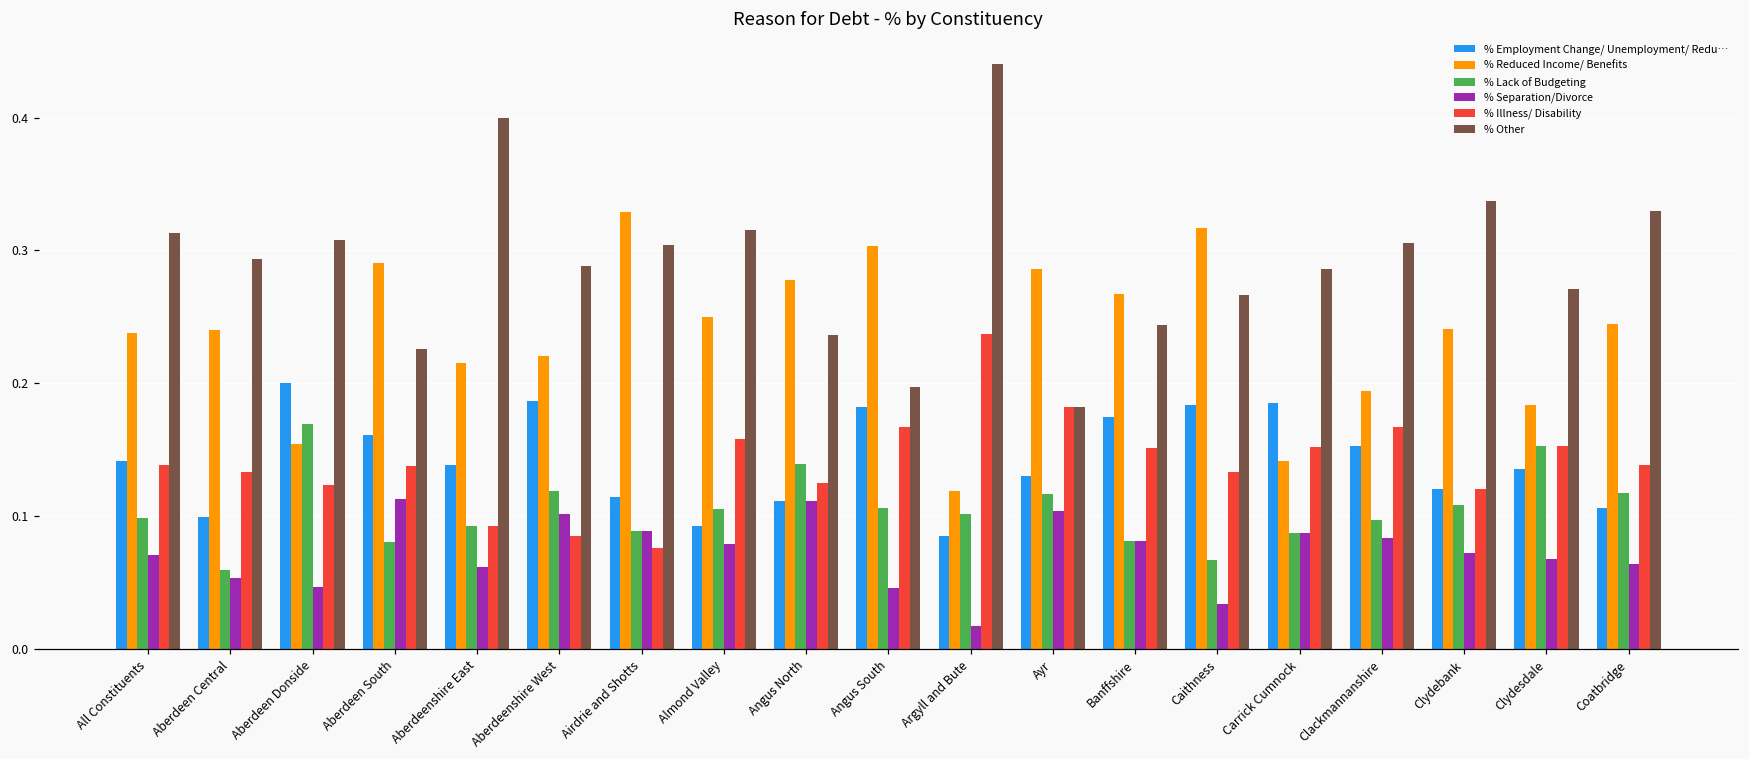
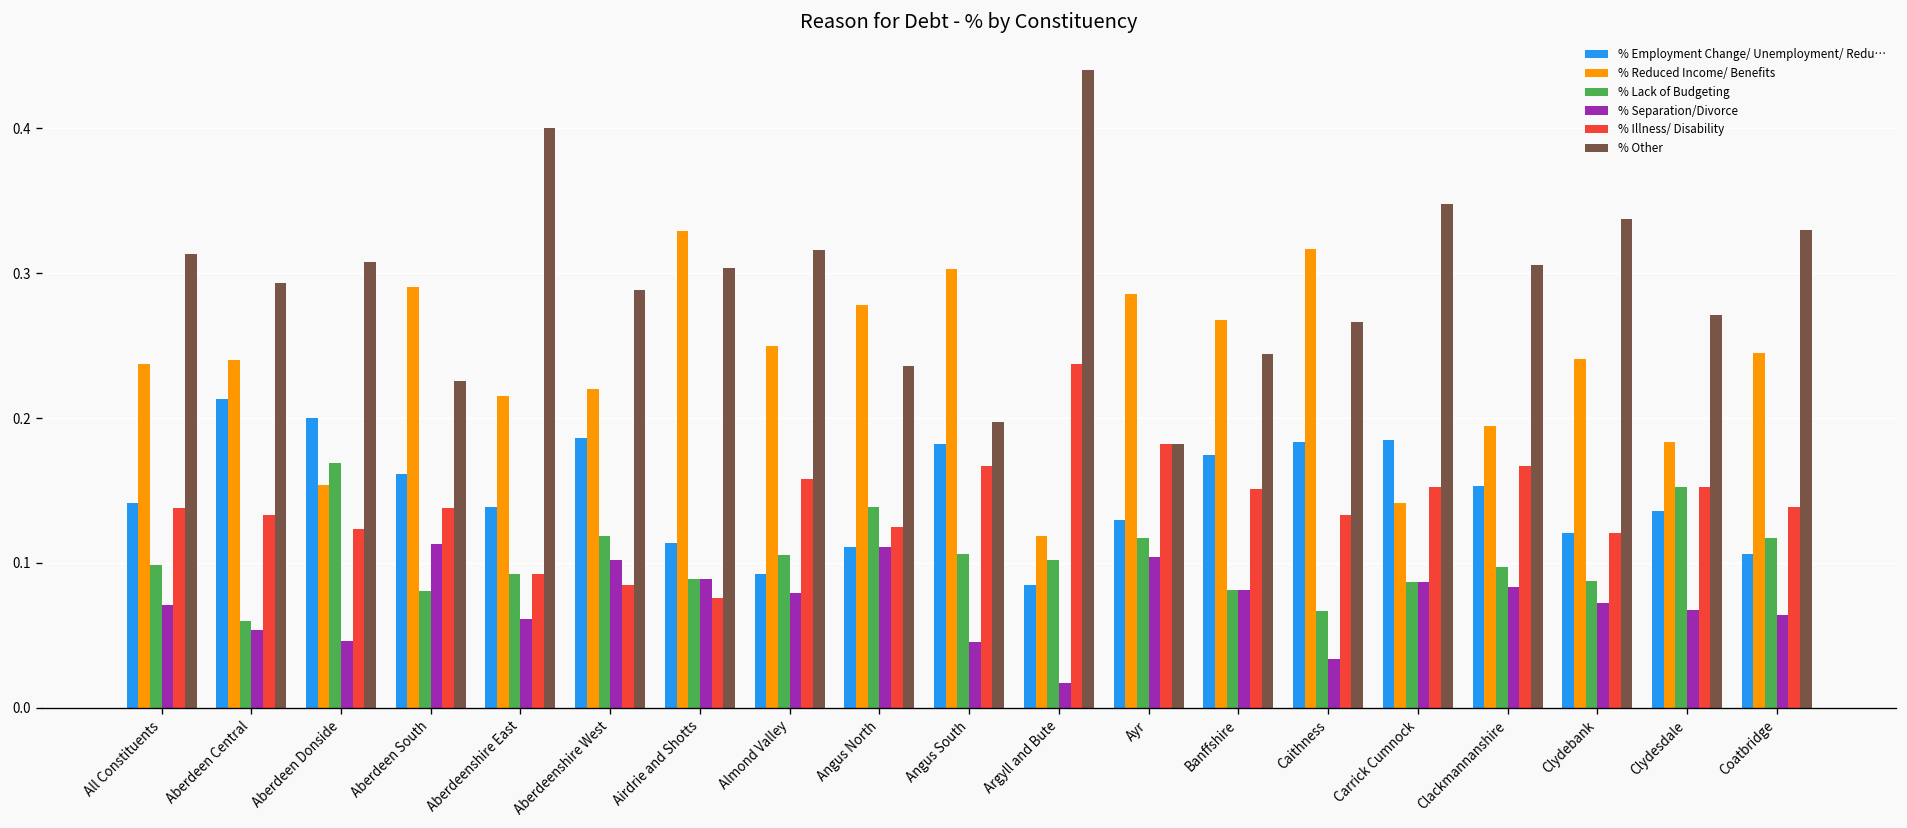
  {
    "% Employment Change/ Unemployment/ Redu…": {
      "All Constituents": 0.142,
-     "Aberdeen Central": 0.099,
+     "Aberdeen Central": 0.213,
      "Aberdeen Donside": 0.200,
      "Aberdeen South": 0.161,
      "Aberdeenshire East": 0.138,
      "Aberdeenshire West": 0.186,
      "Airdrie and Shotts": 0.114,
      "Almond Valley": 0.092,
      "Angus North": 0.111,
      "Angus South": 0.182,
      "Argyll and Bute": 0.085,
      "Ayr": 0.130,
      "Banffshire": 0.174,
      "Caithness": 0.183,
      "Carrick Cumnock": 0.185,
      "Clackmannanshire": 0.153,
      "Clydebank": 0.120,
      "Clydesdale": 0.136,
      "Coatbridge": 0.106
    },
    "% Reduced Income/ Benefits": {
      "All Constituents": 0.238,
      "Aberdeen Central": 0.240,
      "Aberdeen Donside": 0.154,
      "Aberdeen South": 0.290,
      "Aberdeenshire East": 0.215,
      "Aberdeenshire West": 0.220,
      "Airdrie and Shotts": 0.329,
      "Almond Valley": 0.250,
      "Angus North": 0.278,
      "Angus South": 0.303,
      "Argyll and Bute": 0.119,
      "Ayr": 0.286,
      "Banffshire": 0.267,
      "Caithness": 0.317,
      "Carrick Cumnock": 0.141,
      "Clackmannanshire": 0.194,
      "Clydebank": 0.241,
      "Clydesdale": 0.183,
      "Coatbridge": 0.245
    },
    "% Lack of Budgeting": {
      "All Constituents": 0.099,
      "Aberdeen Central": 0.060,
      "Aberdeen Donside": 0.169,
      "Aberdeen South": 0.081,
      "Aberdeenshire East": 0.092,
      "Aberdeenshire West": 0.119,
      "Airdrie and Shotts": 0.089,
      "Almond Valley": 0.105,
      "Angus North": 0.139,
      "Angus South": 0.106,
      "Argyll and Bute": 0.102,
      "Ayr": 0.117,
      "Banffshire": 0.081,
      "Caithness": 0.067,
      "Carrick Cumnock": 0.087,
      "Clackmannanshire": 0.097,
-     "Clydebank": 0.108,
+     "Clydebank": 0.088,
      "Clydesdale": 0.153,
      "Coatbridge": 0.117
    },
    "% Separation/Divorce": {
      "All Constituents": 0.071,
      "Aberdeen Central": 0.053,
      "Aberdeen Donside": 0.046,
      "Aberdeen South": 0.113,
      "Aberdeenshire East": 0.062,
      "Aberdeenshire West": 0.102,
      "Airdrie and Shotts": 0.089,
      "Almond Valley": 0.079,
      "Angus North": 0.111,
      "Angus South": 0.045,
      "Argyll and Bute": 0.017,
      "Ayr": 0.104,
      "Banffshire": 0.081,
      "Caithness": 0.033,
      "Carrick Cumnock": 0.087,
      "Clackmannanshire": 0.083,
      "Clydebank": 0.072,
      "Clydesdale": 0.068,
      "Coatbridge": 0.064
    },
    "% Illness/ Disability": {
      "All Constituents": 0.138,
      "Aberdeen Central": 0.133,
      "Aberdeen Donside": 0.123,
      "Aberdeen South": 0.138,
      "Aberdeenshire East": 0.092,
      "Aberdeenshire West": 0.085,
      "Airdrie and Shotts": 0.076,
      "Almond Valley": 0.158,
      "Angus North": 0.125,
      "Angus South": 0.167,
      "Argyll and Bute": 0.237,
      "Ayr": 0.182,
      "Banffshire": 0.151,
      "Caithness": 0.133,
      "Carrick Cumnock": 0.152,
      "Clackmannanshire": 0.167,
      "Clydebank": 0.120,
      "Clydesdale": 0.153,
      "Coatbridge": 0.138
    },
    "% Other": {
      "All Constituents": 0.313,
      "Aberdeen Central": 0.293,
      "Aberdeen Donside": 0.308,
      "Aberdeen South": 0.226,
      "Aberdeenshire East": 0.400,
      "Aberdeenshire West": 0.288,
      "Airdrie and Shotts": 0.304,
      "Almond Valley": 0.316,
      "Angus North": 0.236,
      "Angus South": 0.197,
      "Argyll and Bute": 0.441,
      "Ayr": 0.182,
      "Banffshire": 0.244,
      "Caithness": 0.267,
-     "Carrick Cumnock": 0.286,
+     "Carrick Cumnock": 0.348,
      "Clackmannanshire": 0.306,
      "Clydebank": 0.337,
      "Clydesdale": 0.271,
      "Coatbridge": 0.330
    }
  }
